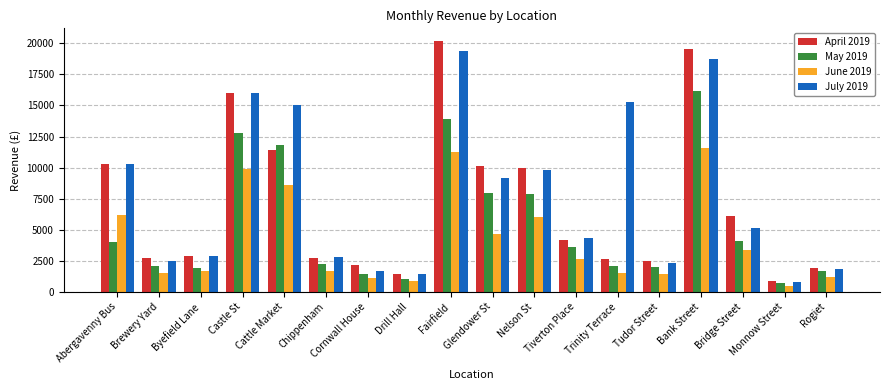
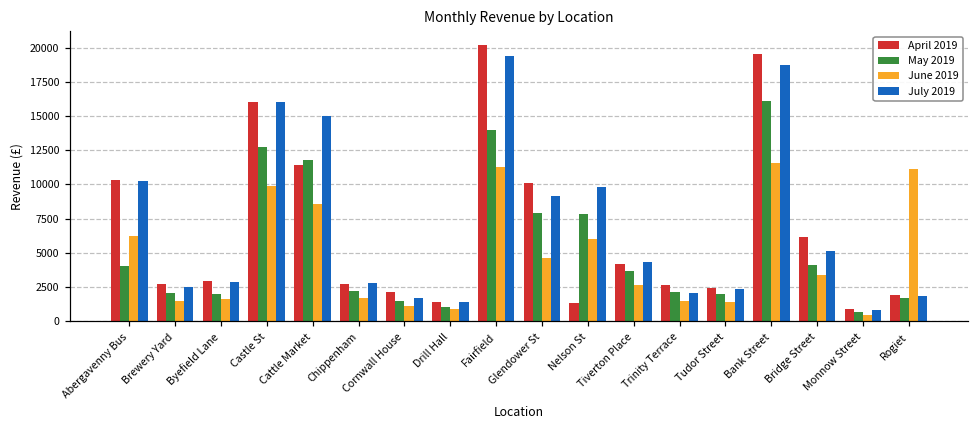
  {
    "April 2019": {
      "Abergavenny Bus": 10300,
      "Brewery Yard": 2700,
      "Byefield Lane": 2900,
      "Castle St": 16000,
      "Cattle Market": 11500,
      "Chippenham": 2700,
      "Cornwall House": 2200,
      "Drill Hall": 1400,
      "Fairfield": 20200,
      "Glendower St": 10100,
-     "Nelson St": 9900,
+     "Nelson St": 1300,
      "Tiverton Place": 4200,
      "Trinity Terrace": 2700,
      "Tudor Street": 2500,
      "Bank Street": 19600,
      "Bridge Street": 6100,
      "Monnow Street": 900,
      "Rogiet": 1900
    },
    "May 2019": {
      "Abergavenny Bus": 4000,
      "Brewery Yard": 2100,
      "Byefield Lane": 2000,
      "Castle St": 12700,
      "Cattle Market": 11800,
      "Chippenham": 2200,
      "Cornwall House": 1500,
      "Drill Hall": 1100,
      "Fairfield": 14000,
      "Glendower St": 7900,
      "Nelson St": 7900,
      "Tiverton Place": 3600,
      "Trinity Terrace": 2100,
      "Tudor Street": 2000,
      "Bank Street": 16100,
      "Bridge Street": 4100,
      "Monnow Street": 700,
      "Rogiet": 1700
    },
    "June 2019": {
      "Abergavenny Bus": 6200,
      "Brewery Yard": 1500,
      "Byefield Lane": 1600,
      "Castle St": 9900,
      "Cattle Market": 8600,
      "Chippenham": 1700,
      "Cornwall House": 1100,
      "Drill Hall": 900,
      "Fairfield": 11300,
      "Glendower St": 4600,
      "Nelson St": 6000,
      "Tiverton Place": 2700,
      "Trinity Terrace": 1500,
      "Tudor Street": 1400,
      "Bank Street": 11600,
      "Bridge Street": 3400,
      "Monnow Street": 500,
-     "Rogiet": 1200
+     "Rogiet": 11100
    },
    "July 2019": {
      "Abergavenny Bus": 10300,
      "Brewery Yard": 2500,
      "Byefield Lane": 2900,
      "Castle St": 16000,
      "Cattle Market": 15000,
      "Chippenham": 2800,
      "Cornwall House": 1700,
      "Drill Hall": 1400,
      "Fairfield": 19400,
      "Glendower St": 9200,
      "Nelson St": 9800,
      "Tiverton Place": 4300,
-     "Trinity Terrace": 15200,
+     "Trinity Terrace": 2000,
      "Tudor Street": 2300,
      "Bank Street": 18800,
      "Bridge Street": 5100,
      "Monnow Street": 800,
      "Rogiet": 1800
    }
  }
